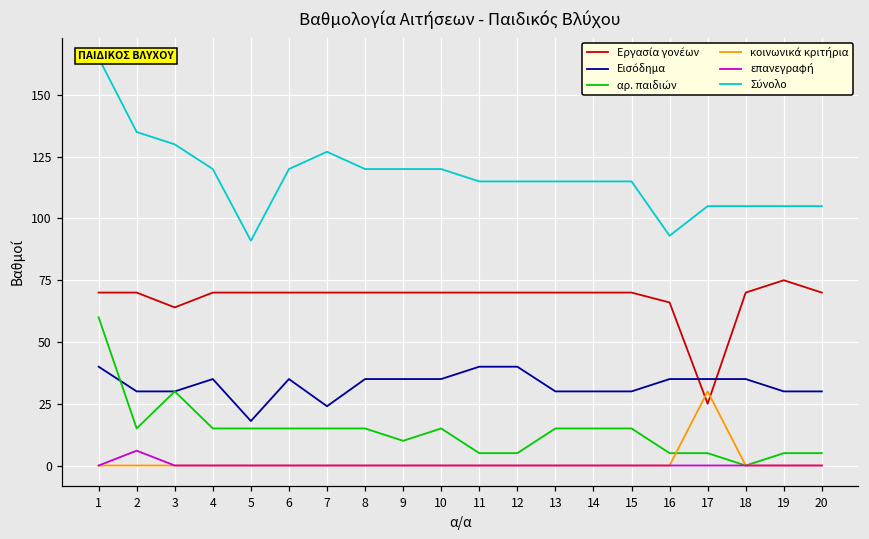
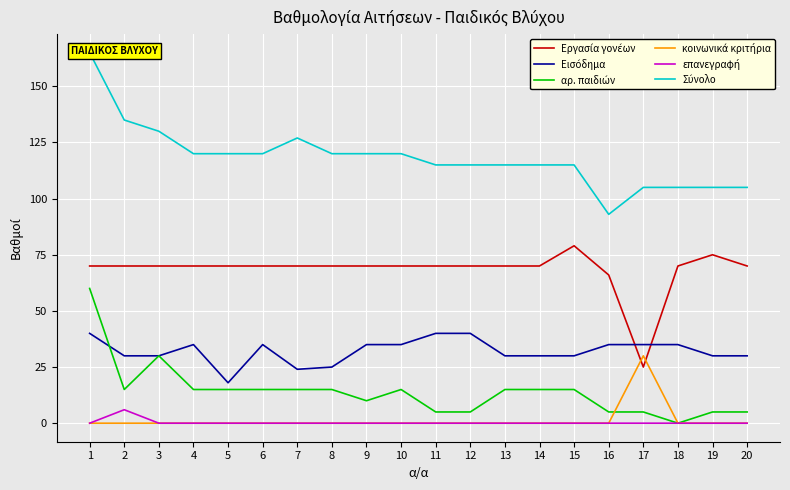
  {
    "Εργασία γονέων": {
      "1": 70,
      "2": 70,
-     "3": 64,
+     "3": 70,
      "4": 70,
      "5": 70,
      "6": 70,
      "7": 70,
      "8": 70,
      "9": 70,
      "10": 70,
      "11": 70,
      "12": 70,
      "13": 70,
      "14": 70,
-     "15": 70,
+     "15": 79,
      "16": 66,
      "17": 25,
      "18": 70,
      "19": 75,
      "20": 70
    },
    "Εισόδημα": {
      "1": 40,
      "2": 30,
      "4": 35,
      "5": 18,
      "6": 35,
      "7": 24,
-     "8": 35,
+     "8": 25,
      "9": 35,
      "10": 35,
      "11": 40,
      "12": 40,
      "13": 30,
      "14": 30,
      "15": 30,
      "16": 35,
      "17": 35,
      "18": 35,
      "19": 30,
      "20": 30
    },
    "αρ. παιδιών": {
      "1": 60,
      "2": 15,
      "4": 15,
      "5": 15,
      "6": 15,
      "7": 15,
      "8": 15,
      "9": 10,
      "10": 15,
      "11": 5,
      "12": 5,
      "13": 15,
      "14": 15,
      "15": 15,
      "16": 5,
      "17": 5,
      "19": 5,
      "20": 5
    },
    "κοινωνικά κριτήρια": {
      "2": 0,
      "17": 30
    },
    "επανεγραφή": {
      "2": 6,
      "17": 0
    },
    "Σύνολο": {
      "2": 135,
      "3": 130,
      "4": 120,
-     "5": 91,
+     "5": 120,
      "6": 120,
      "7": 127,
      "8": 120,
      "9": 120,
      "10": 120,
      "11": 115,
      "12": 115,
      "13": 115,
      "14": 115,
      "15": 115,
      "16": 93,
      "17": 105,
      "18": 105,
      "19": 105,
      "20": 105
    }
  }
